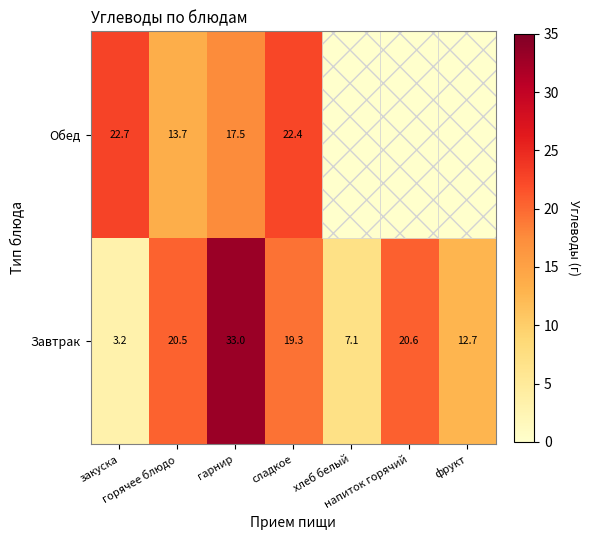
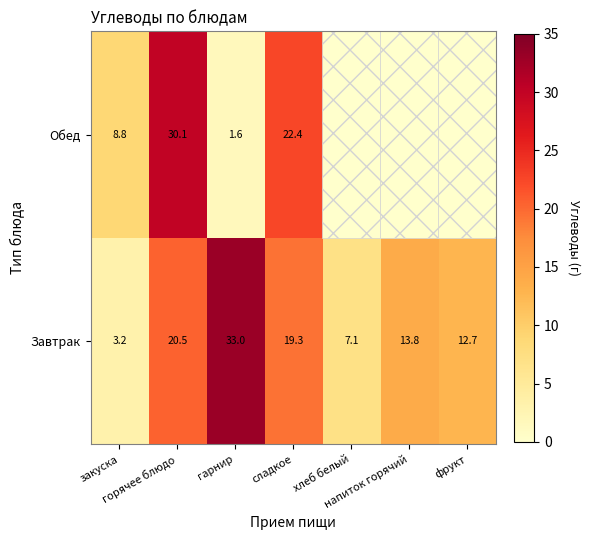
  {
    "Обед": {
-     "закуска": 22.7,
-     "горячее блюдо": 13.7,
-     "гарнир": 17.5,
+     "закуска": 8.8,
+     "горячее блюдо": 30.1,
+     "гарнир": 1.6,
      "сладкое": 22.4
    },
    "Завтрак": {
      "закуска": 3.2,
      "горячее блюдо": 20.5,
      "гарнир": 33.0,
      "сладкое": 19.3,
      "хлеб белый": 7.1,
-     "напиток горячий": 20.6,
+     "напиток горячий": 13.8,
      "фрукт": 12.7
    }
  }
